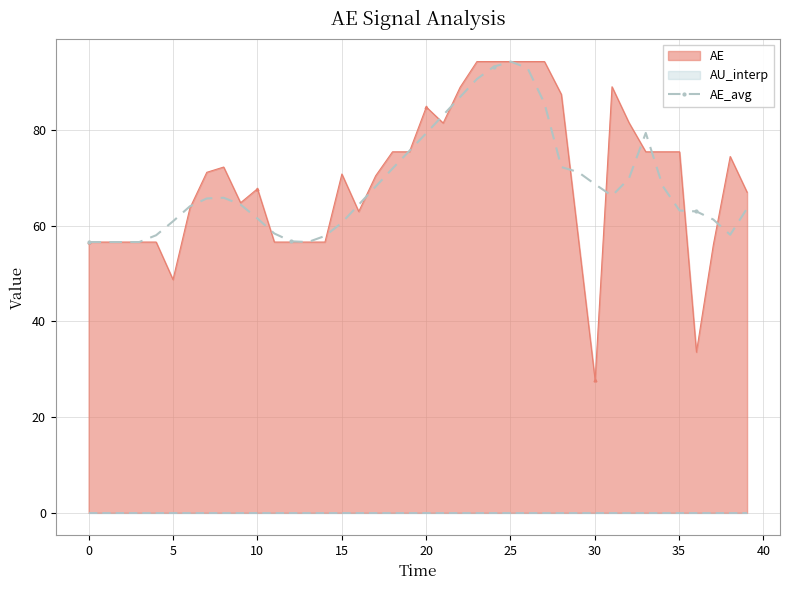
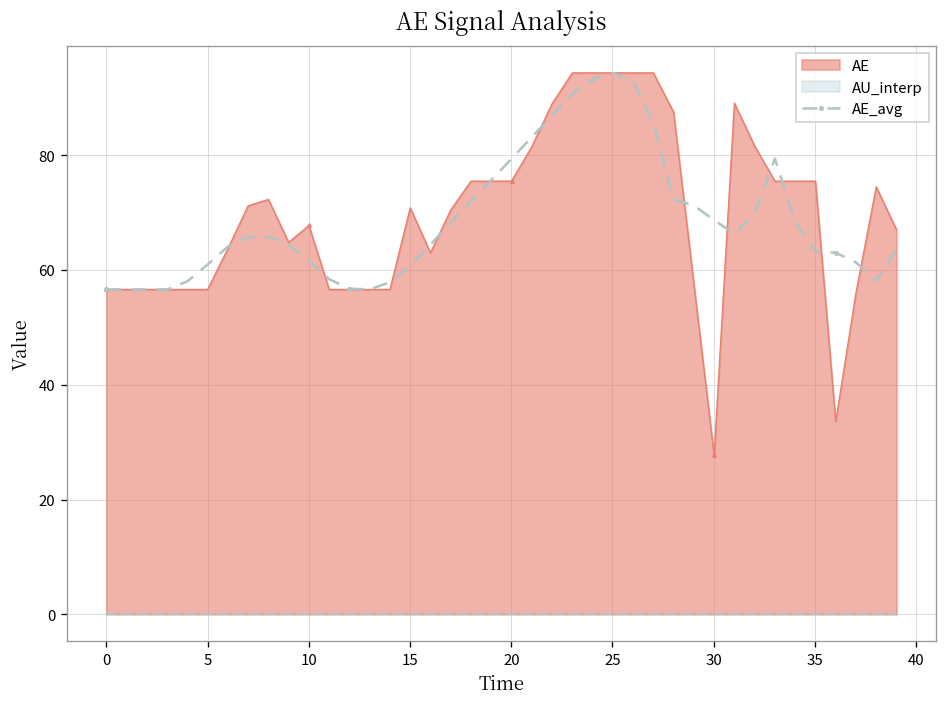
  {
    "AE": {
-     "5": 49,
+     "5": 57,
      "10": 68,
      "15": 71,
-     "20": 85
+     "20": 75
    }
  }
